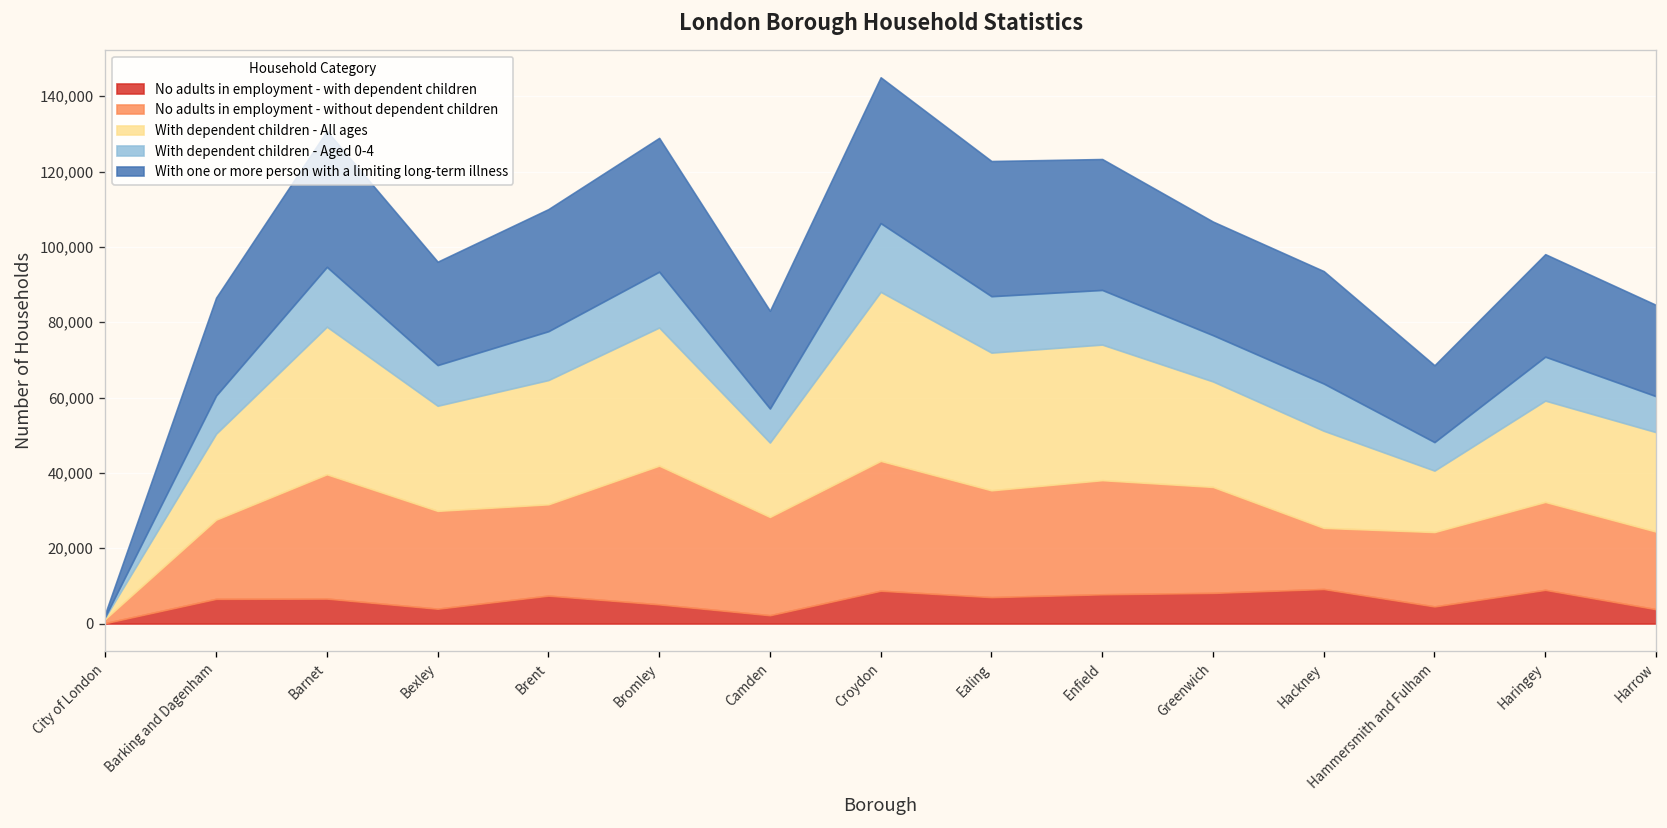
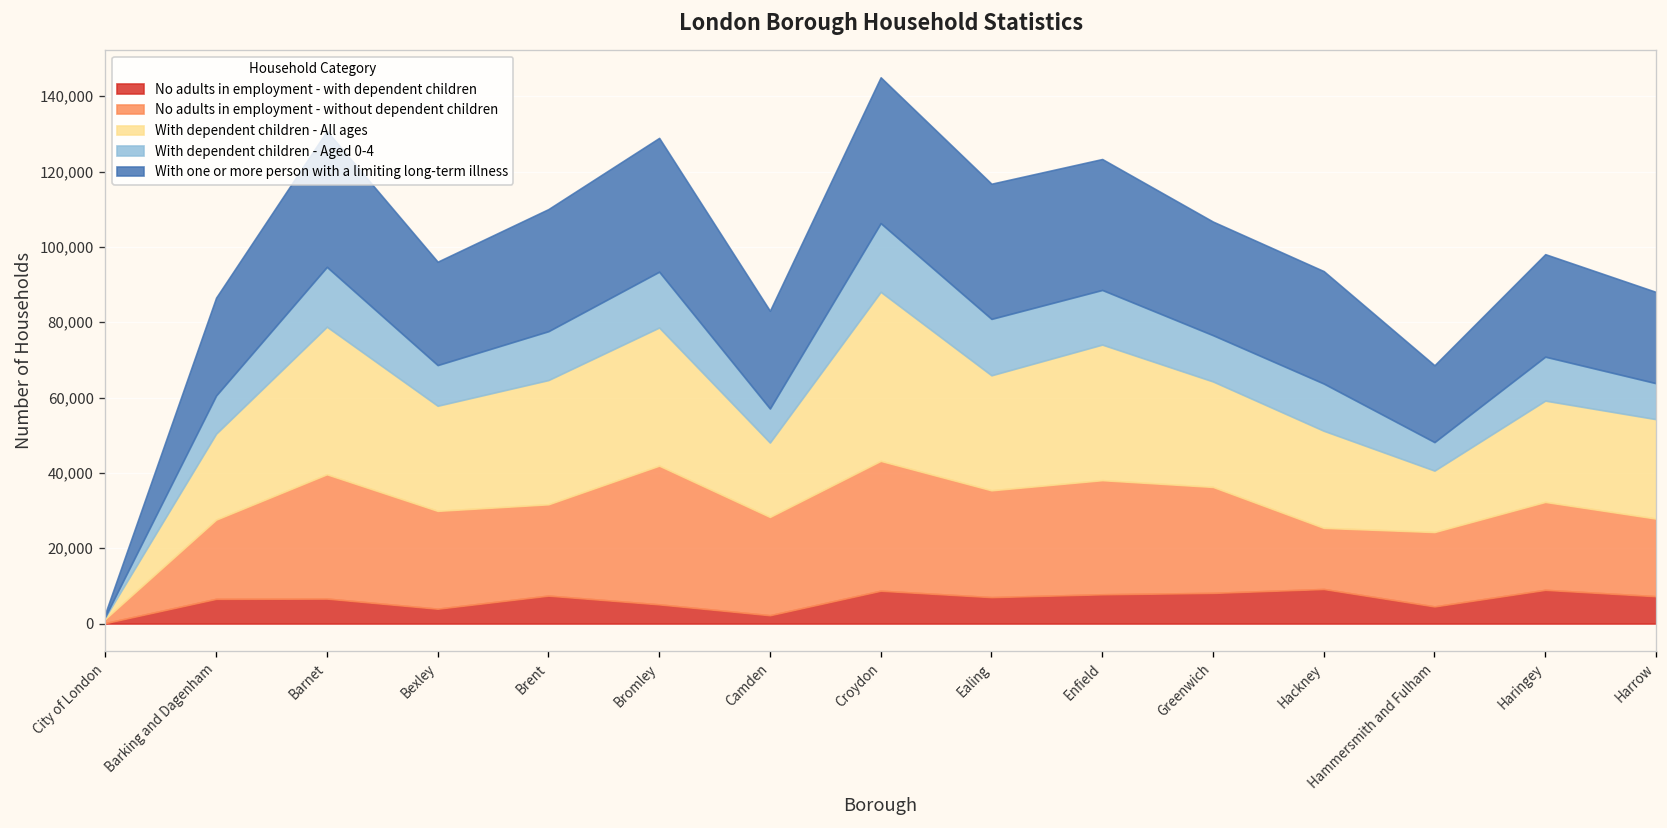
  {
    "No adults in employment - with dependent children": {
      "Barking and Dagenham": "7,000",
      "Barnet": "7,000",
      "Bexley": "4,000",
      "Brent": "7,000",
      "Bromley": "5,000",
      "Camden": "2,000",
      "Croydon": "9,000",
      "Ealing": "7,000",
      "Enfield": "8,000",
      "Greenwich": "8,000",
      "Hackney": "9,000",
      "Hammersmith and Fulham": "5,000",
      "Haringey": "9,000",
-     "Harrow": "4,000"
+     "Harrow": "7,000"
    },
    "No adults in employment - without dependent children": {
      "Barking and Dagenham": "21,000",
      "Barnet": "33,000",
      "Bexley": "26,000",
      "Brent": "24,000",
      "Bromley": "37,000",
      "Camden": "26,000",
      "Croydon": "34,000",
      "Ealing": "28,000",
      "Enfield": "30,000",
      "Greenwich": "28,000",
      "Hackney": "16,000",
      "Hammersmith and Fulham": "20,000",
      "Haringey": "23,000",
      "Harrow": "21,000"
    },
    "With dependent children - All ages": {
      "Barking and Dagenham": "23,000",
      "Barnet": "39,000",
      "Bexley": "28,000",
      "Brent": "33,000",
      "Bromley": "37,000",
      "Camden": "20,000",
      "Croydon": "45,000",
-     "Ealing": "37,000",
+     "Ealing": "31,000",
      "Enfield": "36,000",
      "Greenwich": "28,000",
      "Hackney": "26,000",
      "Hammersmith and Fulham": "16,000",
      "Haringey": "27,000",
      "Harrow": "26,000"
    },
    "With dependent children - Aged 0-4": {
      "Barking and Dagenham": "10,000",
      "Barnet": "16,000",
      "Bexley": "11,000",
      "Brent": "13,000",
      "Bromley": "15,000",
      "Camden": "9,000",
      "Croydon": "18,000",
      "Ealing": "15,000",
      "Enfield": "15,000",
      "Greenwich": "12,000",
      "Hackney": "13,000",
      "Hammersmith and Fulham": "8,000",
      "Haringey": "12,000",
      "Harrow": "10,000"
    },
    "With one or more person with a limiting long-term illness": {
      "City of London": "1,000",
      "Barking and Dagenham": "26,000",
      "Bexley": "27,000",
      "Brent": "32,000",
      "Bromley": "36,000",
      "Camden": "26,000",
      "Croydon": "39,000",
      "Ealing": "36,000",
      "Enfield": "35,000",
      "Greenwich": "30,000",
      "Hackney": "30,000",
      "Hammersmith and Fulham": "20,000",
      "Haringey": "27,000",
      "Harrow": "24,000"
    }
  }
